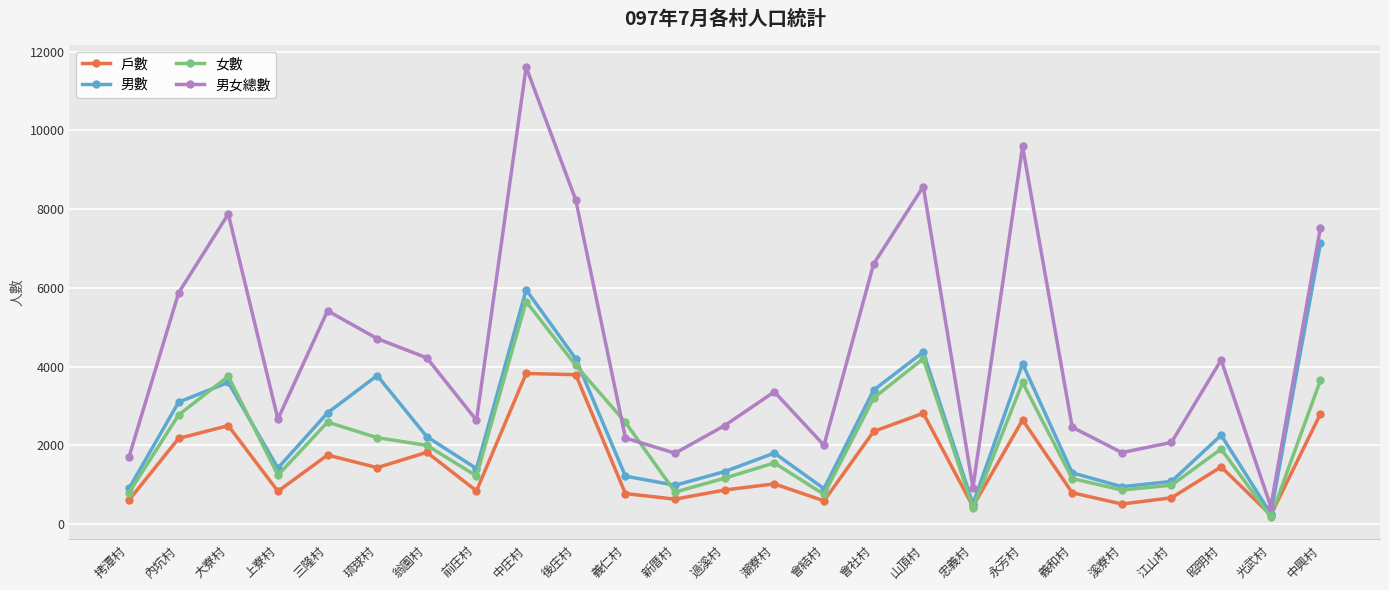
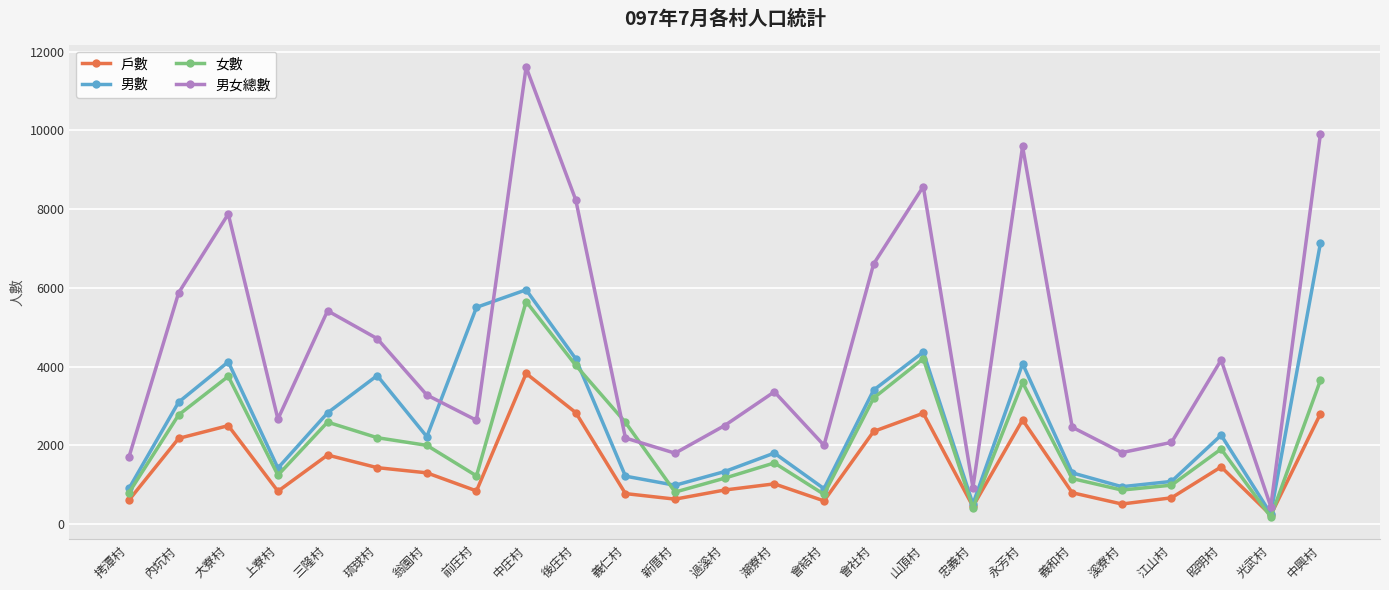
  {
    "戶數": {
      "拷潭村": 600,
      "內坑村": 2200,
      "大寮村": 2500,
      "上寮村": 800,
      "三隆村": 1800,
      "琉球村": 1400,
-     "翁園村": 1800,
+     "翁園村": 1300,
      "前庄村": 800,
      "中庄村": 3800,
-     "後庄村": 3800,
+     "後庄村": 2800,
      "義仁村": 800,
      "新厝村": 600,
      "過溪村": 900,
      "潮寮村": 1000,
      "會結村": 600,
      "會社村": 2400,
      "山頂村": 2800,
      "永芳村": 2600,
      "義和村": 800,
      "溪寮村": 500,
      "江山村": 700,
      "昭明村": 1500,
      "中興村": 2800
    },
    "男數": {
      "拷潭村": 900,
      "內坑村": 3100,
-     "大寮村": 3600,
+     "大寮村": 4100,
      "上寮村": 1400,
      "三隆村": 2800,
      "琉球村": 3800,
      "翁園村": 2200,
-     "前庄村": 1400,
+     "前庄村": 5500,
      "中庄村": 6000,
      "後庄村": 4200,
      "義仁村": 1200,
      "新厝村": 1000,
      "過溪村": 1300,
      "潮寮村": 1800,
      "會結村": 900,
      "會社村": 3400,
      "山頂村": 4400,
      "永芳村": 4100,
      "義和村": 1300,
      "溪寮村": 1000,
      "江山村": 1100,
      "昭明村": 2300,
      "中興村": 7100
    },
    "女數": {
      "拷潭村": 800,
      "內坑村": 2800,
      "大寮村": 3800,
      "上寮村": 1200,
      "三隆村": 2600,
      "琉球村": 2200,
      "翁園村": 2000,
      "前庄村": 1200,
      "中庄村": 5700,
      "後庄村": 4000,
      "義仁村": 2600,
      "新厝村": 800,
      "過溪村": 1200,
      "潮寮村": 1600,
      "會結村": 800,
      "會社村": 3200,
      "山頂村": 4200,
      "永芳村": 3600,
      "義和村": 1200,
      "溪寮村": 900,
      "江山村": 1000,
      "昭明村": 1900,
      "中興村": 3700
    },
    "男女總數": {
      "拷潭村": 1700,
      "內坑村": 5900,
      "大寮村": 7900,
      "上寮村": 2700,
      "三隆村": 5400,
      "琉球村": 4700,
-     "翁園村": 4200,
+     "翁園村": 3300,
      "前庄村": 2600,
      "中庄村": 11600,
      "後庄村": 8200,
      "義仁村": 2200,
      "新厝村": 1800,
      "過溪村": 2500,
      "潮寮村": 3400,
      "會結村": 2000,
      "會社村": 6600,
      "山頂村": 8600,
      "忠義村": 900,
      "永芳村": 9600,
      "義和村": 2500,
      "溪寮村": 1800,
      "江山村": 2100,
      "昭明村": 4200,
      "光武村": 400,
-     "中興村": 7500
+     "中興村": 9900
    }
  }
